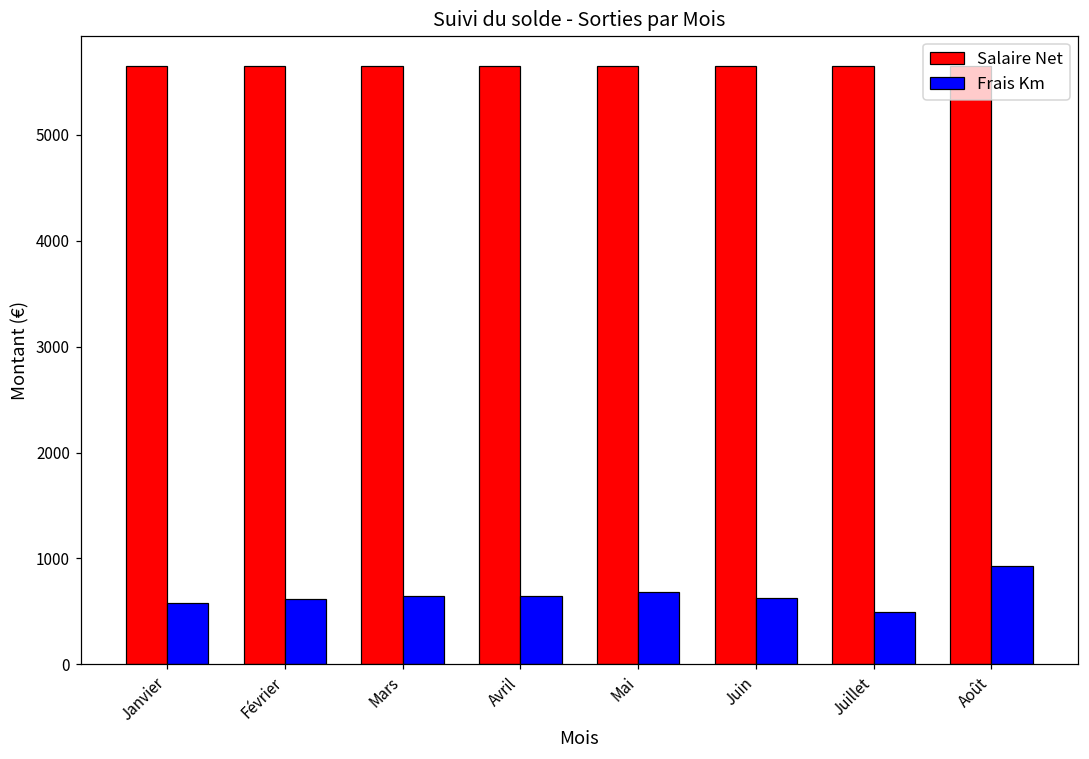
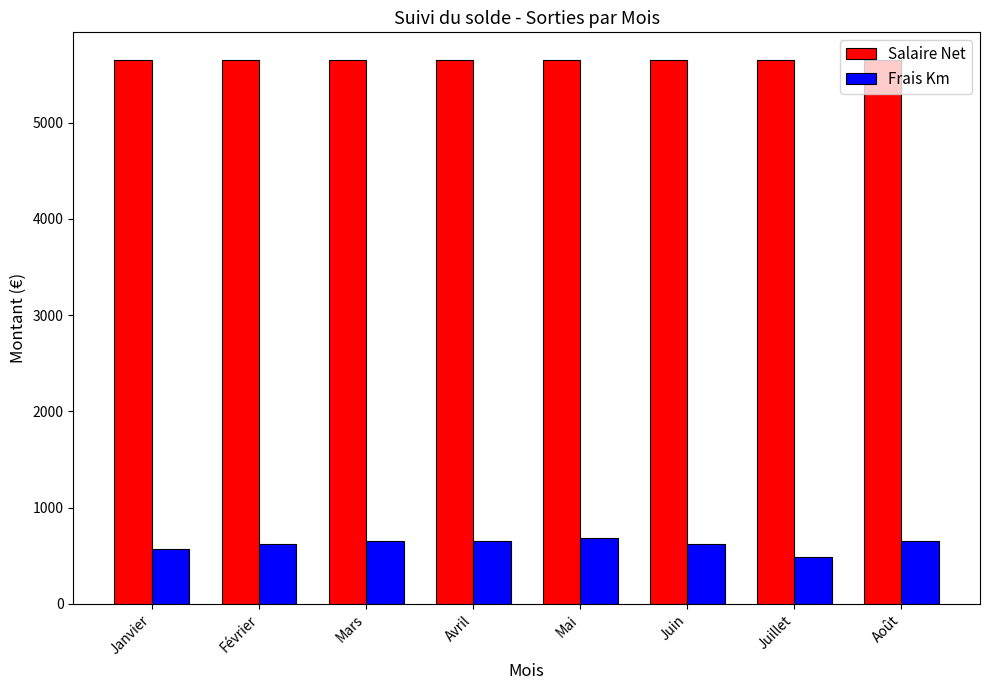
  {
    "Salaire Net": {
      "Janvier": 5700,
      "Février": 5700,
      "Mars": 5700,
      "Avril": 5700,
      "Mai": 5700,
      "Juin": 5700,
      "Juillet": 5700
    },
    "Frais Km": {
      "Janvier": 600,
      "Février": 600,
      "Mars": 600,
      "Avril": 600,
      "Mai": 700,
      "Juin": 600,
      "Juillet": 500,
-     "Août": 900
+     "Août": 600
    }
  }
